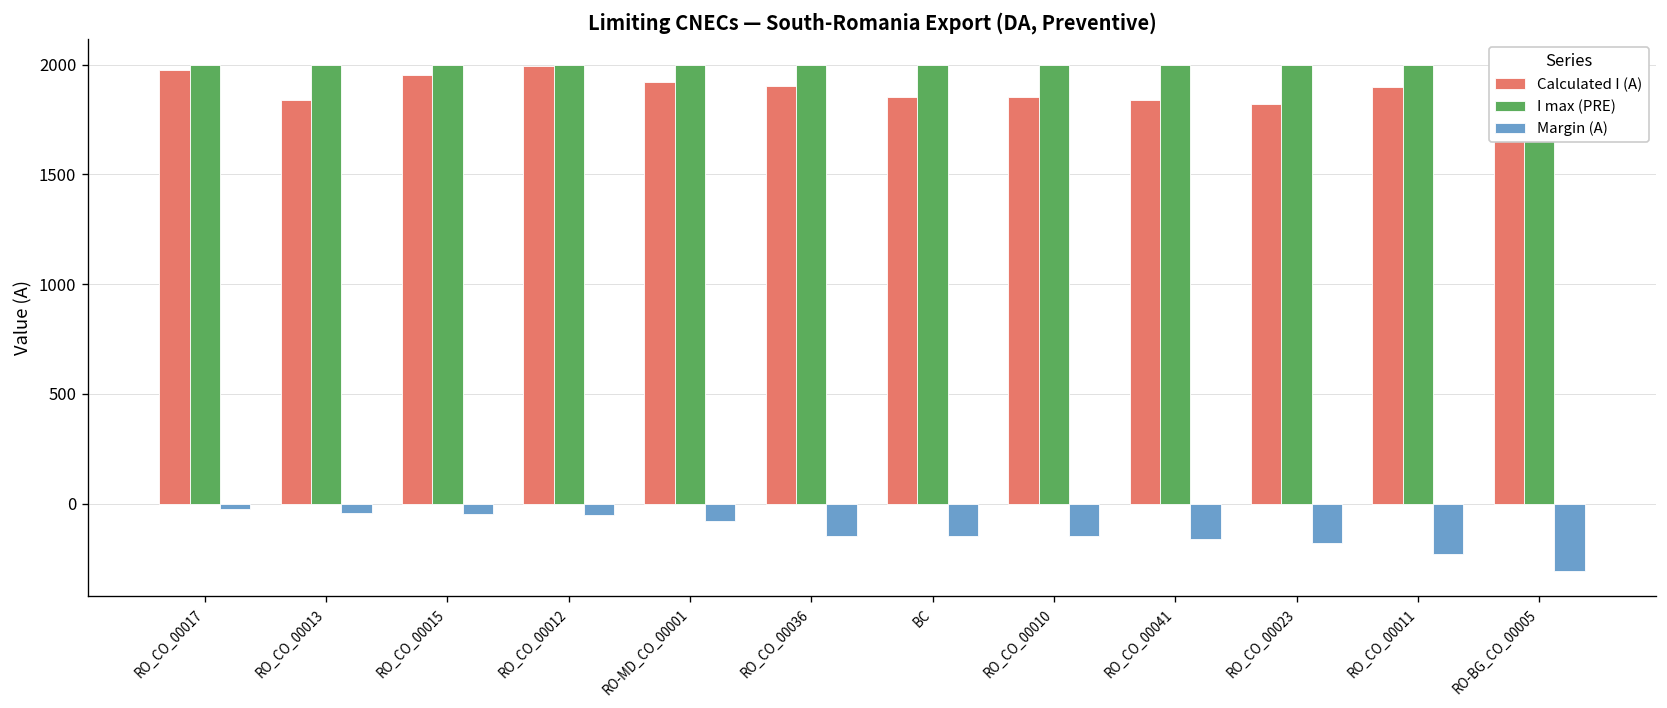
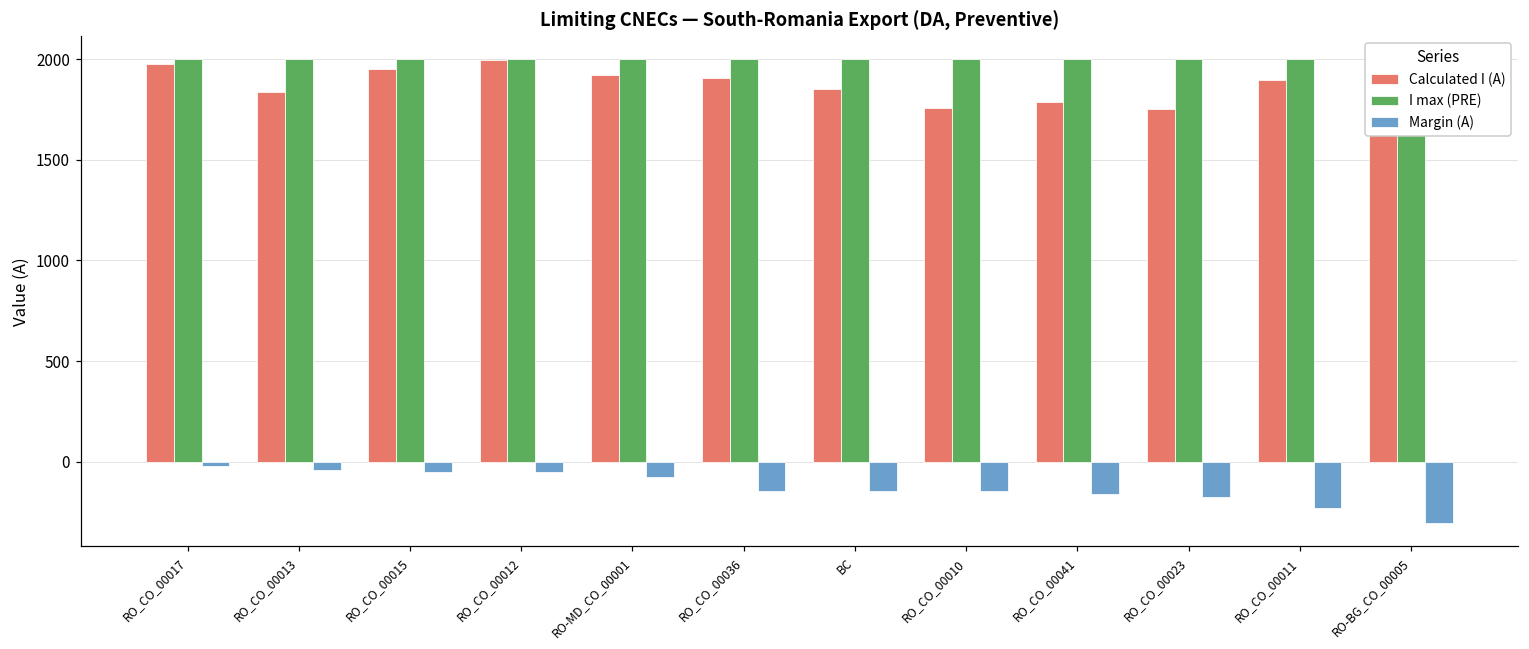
  {
    "Calculated I (A)": {
      "RO_CO_00017": 1980,
      "RO_CO_00013": 1840,
      "RO_CO_00015": 1950,
      "RO_CO_00012": 1990,
      "RO-MD_CO_00001": 1920,
      "RO_CO_00036": 1900,
      "BC": 1850,
-     "RO_CO_00010": 1850,
-     "RO_CO_00041": 1840,
-     "RO_CO_00023": 1820,
+     "RO_CO_00010": 1760,
+     "RO_CO_00041": 1790,
+     "RO_CO_00023": 1750,
      "RO_CO_00011": 1900
    },
    "I max (PRE)": {
      "RO_CO_00017": 2000,
      "RO_CO_00013": 2000,
      "RO_CO_00015": 2000,
      "RO_CO_00012": 2000,
      "RO-MD_CO_00001": 2000,
      "RO_CO_00036": 2000,
      "BC": 2000,
      "RO_CO_00010": 2000,
      "RO_CO_00041": 2000,
      "RO_CO_00023": 2000,
      "RO_CO_00011": 2000
    },
    "Margin (A)": {
      "RO_CO_00017": -20,
      "RO_CO_00013": -40,
      "RO_CO_00015": -50,
      "RO_CO_00012": -50,
      "RO-MD_CO_00001": -80,
      "RO_CO_00036": -150,
      "BC": -150,
      "RO_CO_00010": -150,
      "RO_CO_00041": -160,
      "RO_CO_00023": -180,
      "RO_CO_00011": -230,
      "RO-BG_CO_00005": -310
    }
  }
